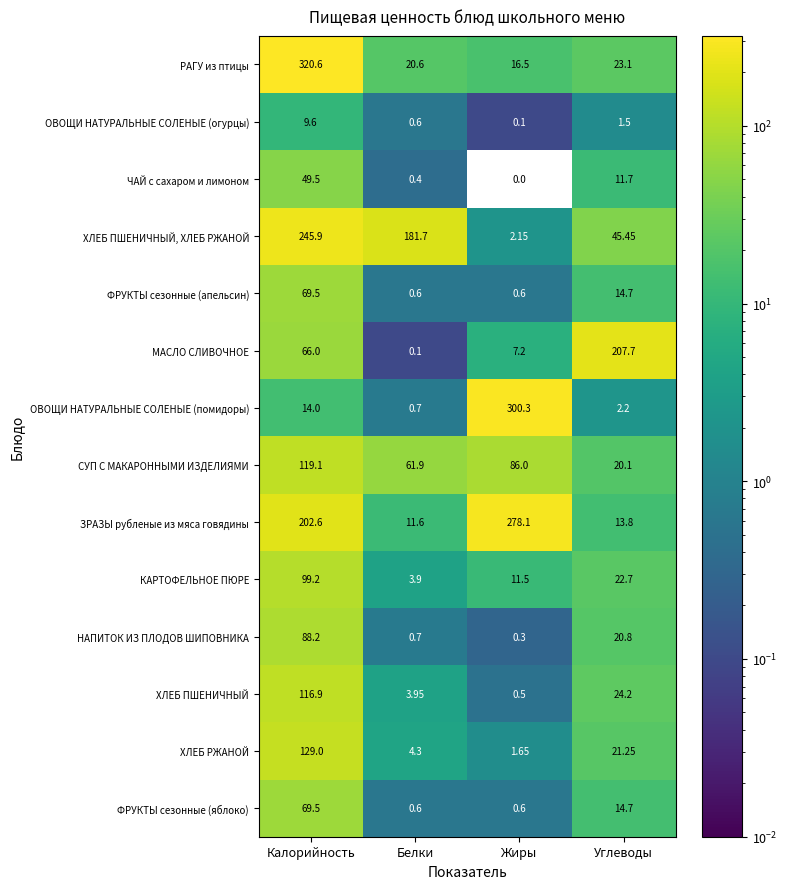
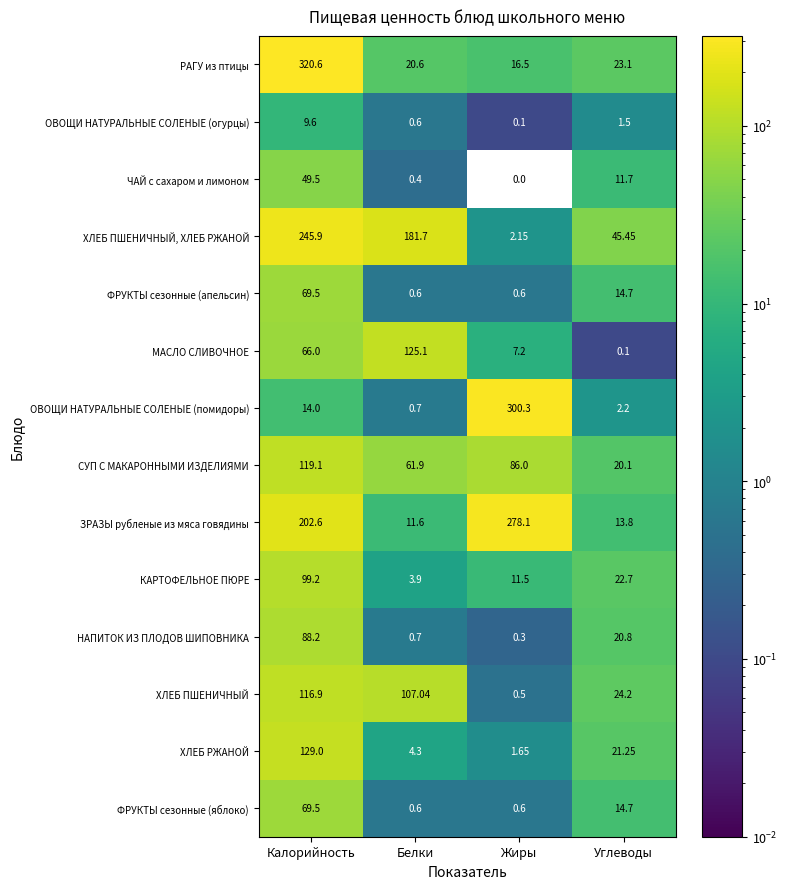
  {
    "РАГУ из птицы": {
      "Калорийность": 320.6,
      "Белки": 20.6,
      "Жиры": 16.5,
      "Углеводы": 23.1
    },
    "ОВОЩИ НАТУРАЛЬНЫЕ СОЛЕНЫЕ (огурцы)": {
      "Калорийность": 9.6,
      "Белки": 0.6,
      "Жиры": 0.1,
      "Углеводы": 1.5
    },
    "ЧАЙ с сахаром и лимоном": {
      "Калорийность": 49.5,
      "Белки": 0.4,
      "Жиры": 0.0,
      "Углеводы": 11.7
    },
    "ХЛЕБ ПШЕНИЧНЫЙ, ХЛЕБ РЖАНОЙ": {
      "Калорийность": 245.9,
      "Белки": 181.7,
      "Жиры": 2.15,
      "Углеводы": 45.45
    },
    "ФРУКТЫ сезонные (апельсин)": {
      "Калорийность": 69.5,
      "Белки": 0.6,
      "Жиры": 0.6,
      "Углеводы": 14.7
    },
    "МАСЛО СЛИВОЧНОЕ": {
      "Калорийность": 66.0,
-     "Белки": 0.1,
+     "Белки": 125.1,
      "Жиры": 7.2,
-     "Углеводы": 207.7
+     "Углеводы": 0.1
    },
    "ОВОЩИ НАТУРАЛЬНЫЕ СОЛЕНЫЕ (помидоры)": {
      "Калорийность": 14.0,
      "Белки": 0.7,
      "Жиры": 300.3,
      "Углеводы": 2.2
    },
    "СУП С МАКАРОННЫМИ ИЗДЕЛИЯМИ": {
      "Калорийность": 119.1,
      "Белки": 61.9,
      "Жиры": 86.0,
      "Углеводы": 20.1
    },
    "ЗРАЗЫ рубленые из мяса говядины": {
      "Калорийность": 202.6,
      "Белки": 11.6,
      "Жиры": 278.1,
      "Углеводы": 13.8
    },
    "КАРТОФЕЛЬНОЕ ПЮРЕ": {
      "Калорийность": 99.2,
      "Белки": 3.9,
      "Жиры": 11.5,
      "Углеводы": 22.7
    },
    "НАПИТОК ИЗ ПЛОДОВ ШИПОВНИКА": {
      "Калорийность": 88.2,
      "Белки": 0.7,
      "Жиры": 0.3,
      "Углеводы": 20.8
    },
    "ХЛЕБ ПШЕНИЧНЫЙ": {
      "Калорийность": 116.9,
-     "Белки": 3.95,
+     "Белки": 107.04,
      "Жиры": 0.5,
      "Углеводы": 24.2
    },
    "ХЛЕБ РЖАНОЙ": {
      "Калорийность": 129.0,
      "Белки": 4.3,
      "Жиры": 1.65,
      "Углеводы": 21.25
    },
    "ФРУКТЫ сезонные (яблоко)": {
      "Калорийность": 69.5,
      "Белки": 0.6,
      "Жиры": 0.6,
      "Углеводы": 14.7
    }
  }
